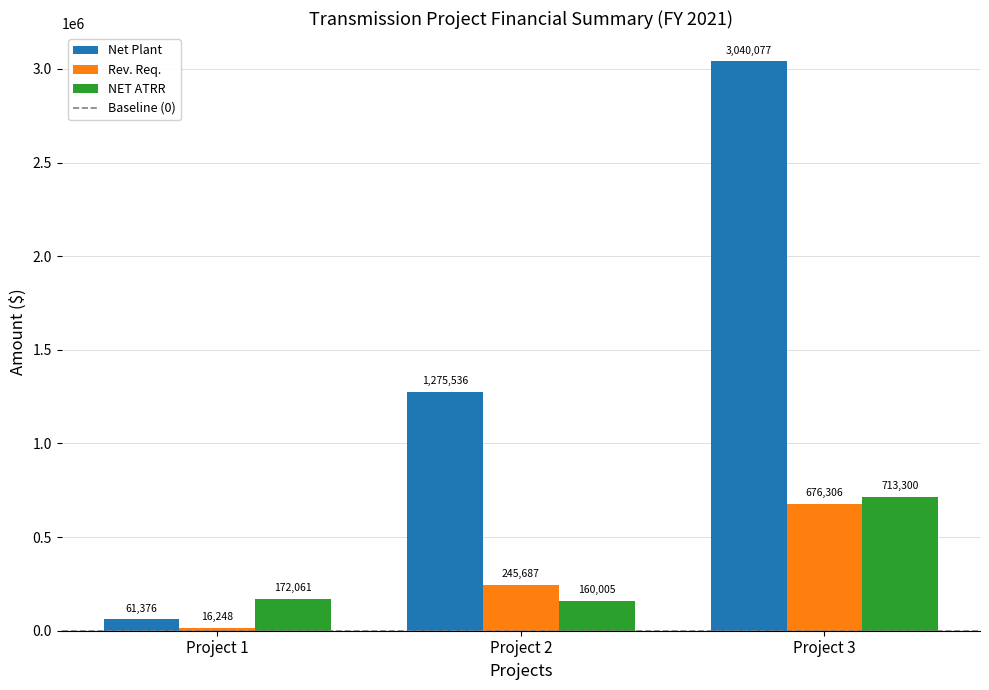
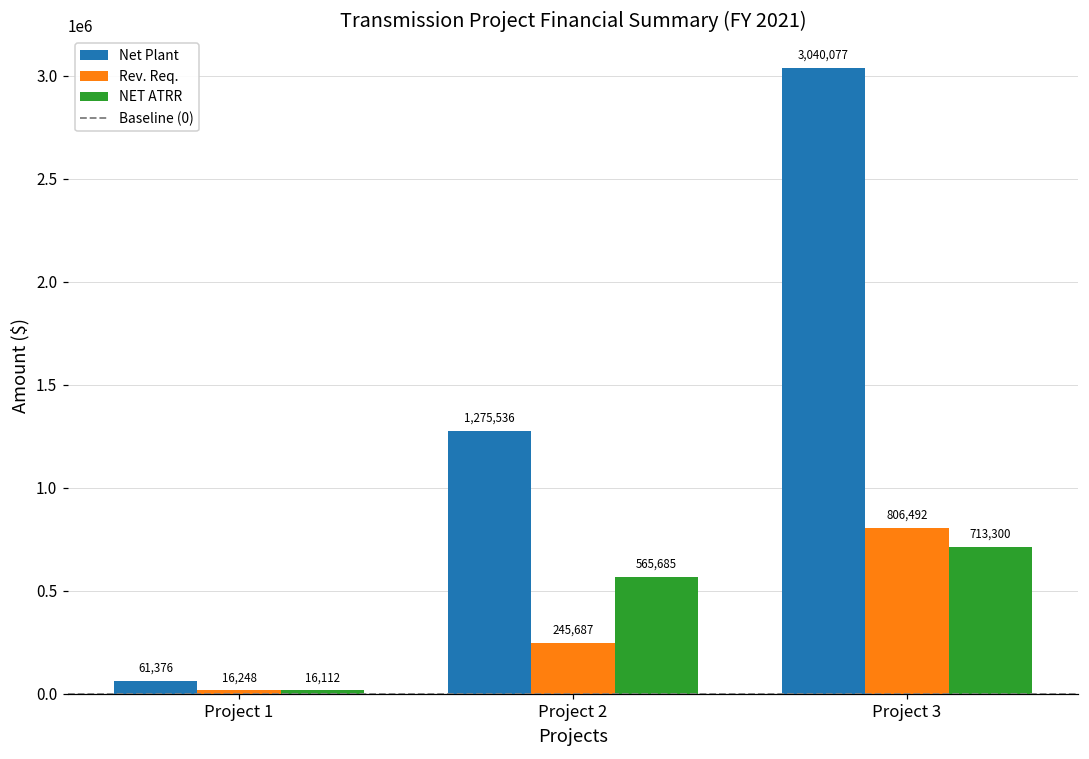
  {
    "Net Plant": {
      "Project 1": "61,376",
      "Project 2": "1,275,536",
      "Project 3": "3,040,077"
    },
    "Rev. Req.": {
      "Project 1": "16,248",
      "Project 2": "245,687",
-     "Project 3": "676,306"
+     "Project 3": "806,492"
    },
    "NET ATRR": {
-     "Project 1": "172,061",
-     "Project 2": "160,005",
+     "Project 1": "16,112",
+     "Project 2": "565,685",
      "Project 3": "713,300"
    }
  }
